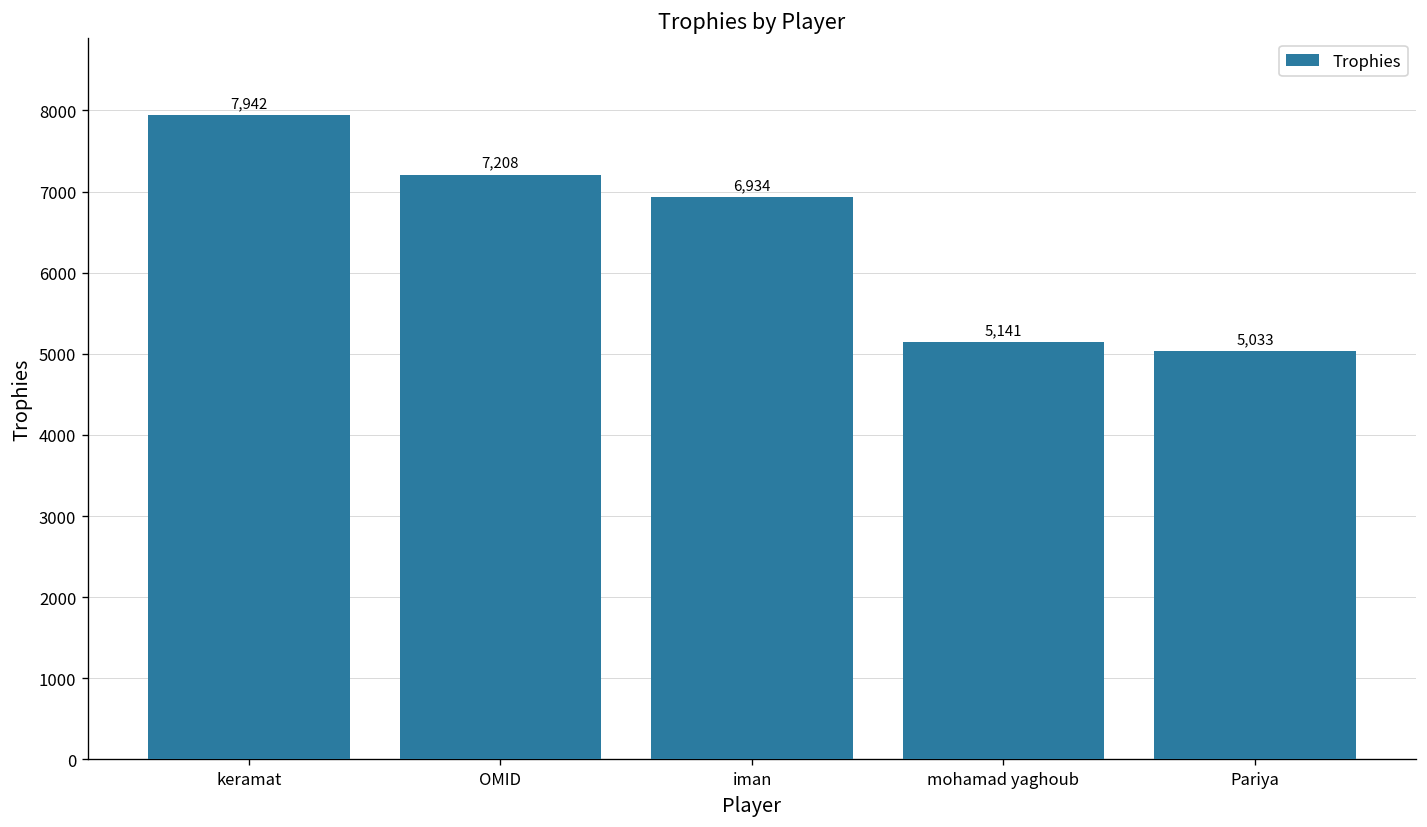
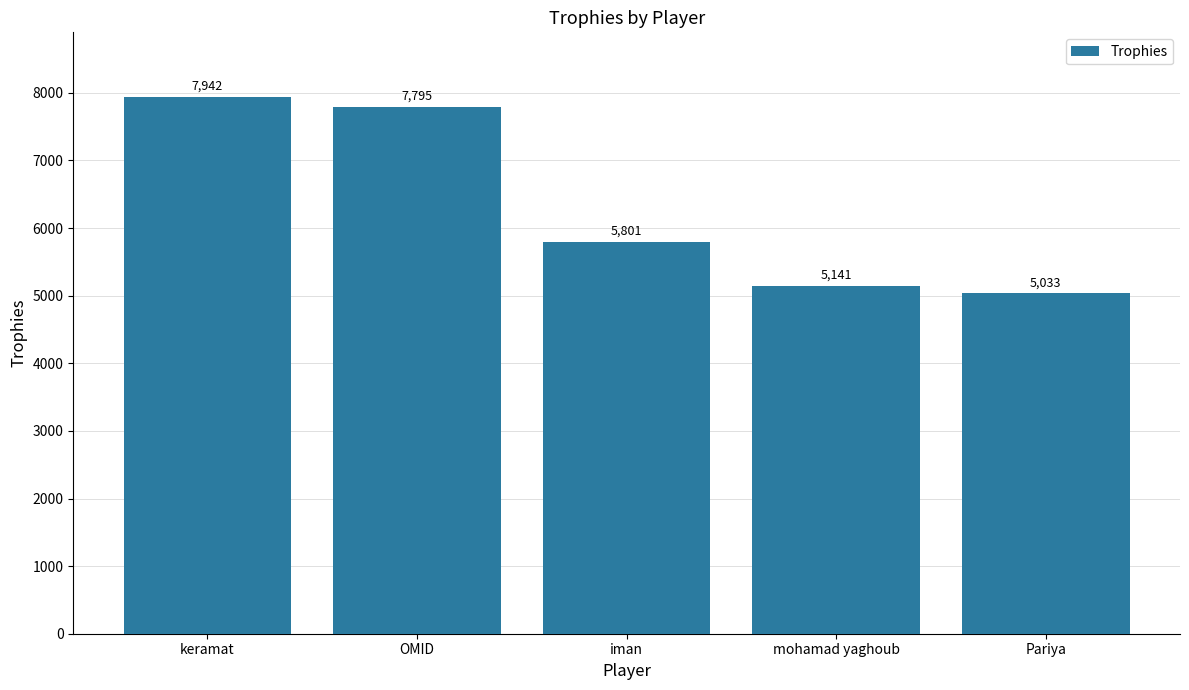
  {
    "keramat": "7,942",
-   "OMID": "7,208",
-   "iman": "6,934",
+   "OMID": "7,795",
+   "iman": "5,801",
    "mohamad yaghoub": "5,141",
    "Pariya": "5,033"
  }
